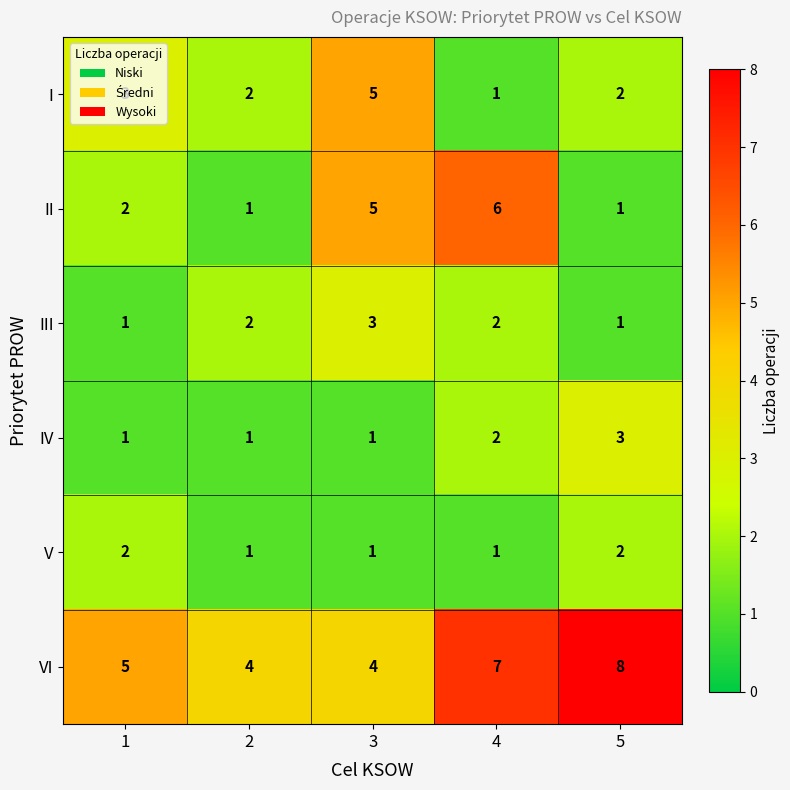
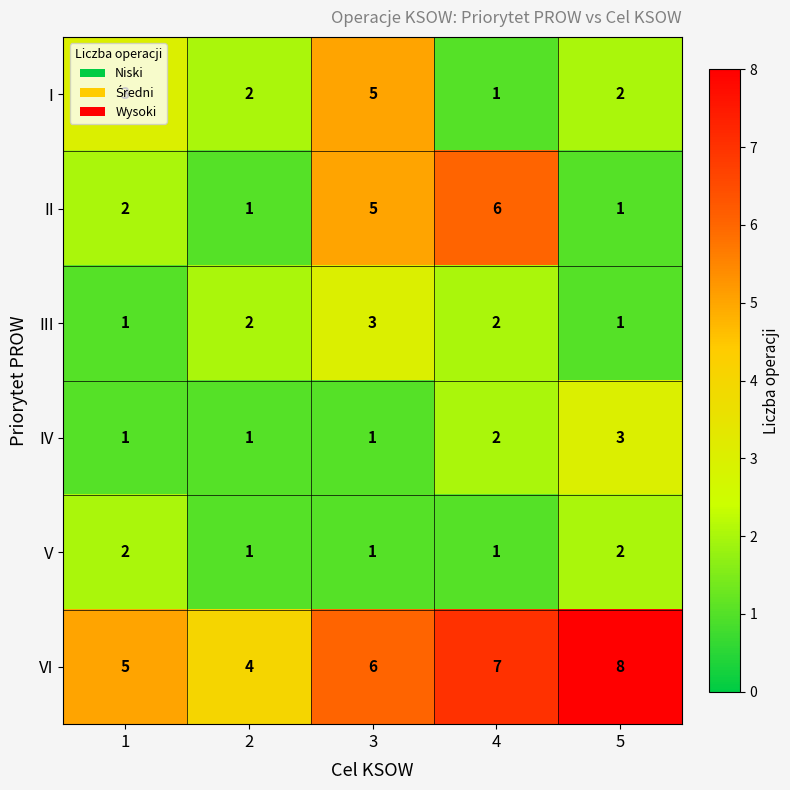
  {
    "I": {
      "2": 2,
      "3": 5,
      "4": 1,
      "5": 2
    },
    "II": {
      "1": 2,
      "2": 1,
      "3": 5,
      "4": 6,
      "5": 1
    },
    "III": {
      "1": 1,
      "2": 2,
      "3": 3,
      "4": 2,
      "5": 1
    },
    "IV": {
      "1": 1,
      "2": 1,
      "3": 1,
      "4": 2,
      "5": 3
    },
    "V": {
      "1": 2,
      "2": 1,
      "3": 1,
      "4": 1,
      "5": 2
    },
    "VI": {
      "1": 5,
      "2": 4,
-     "3": 4,
+     "3": 6,
      "4": 7,
      "5": 8
    }
  }
